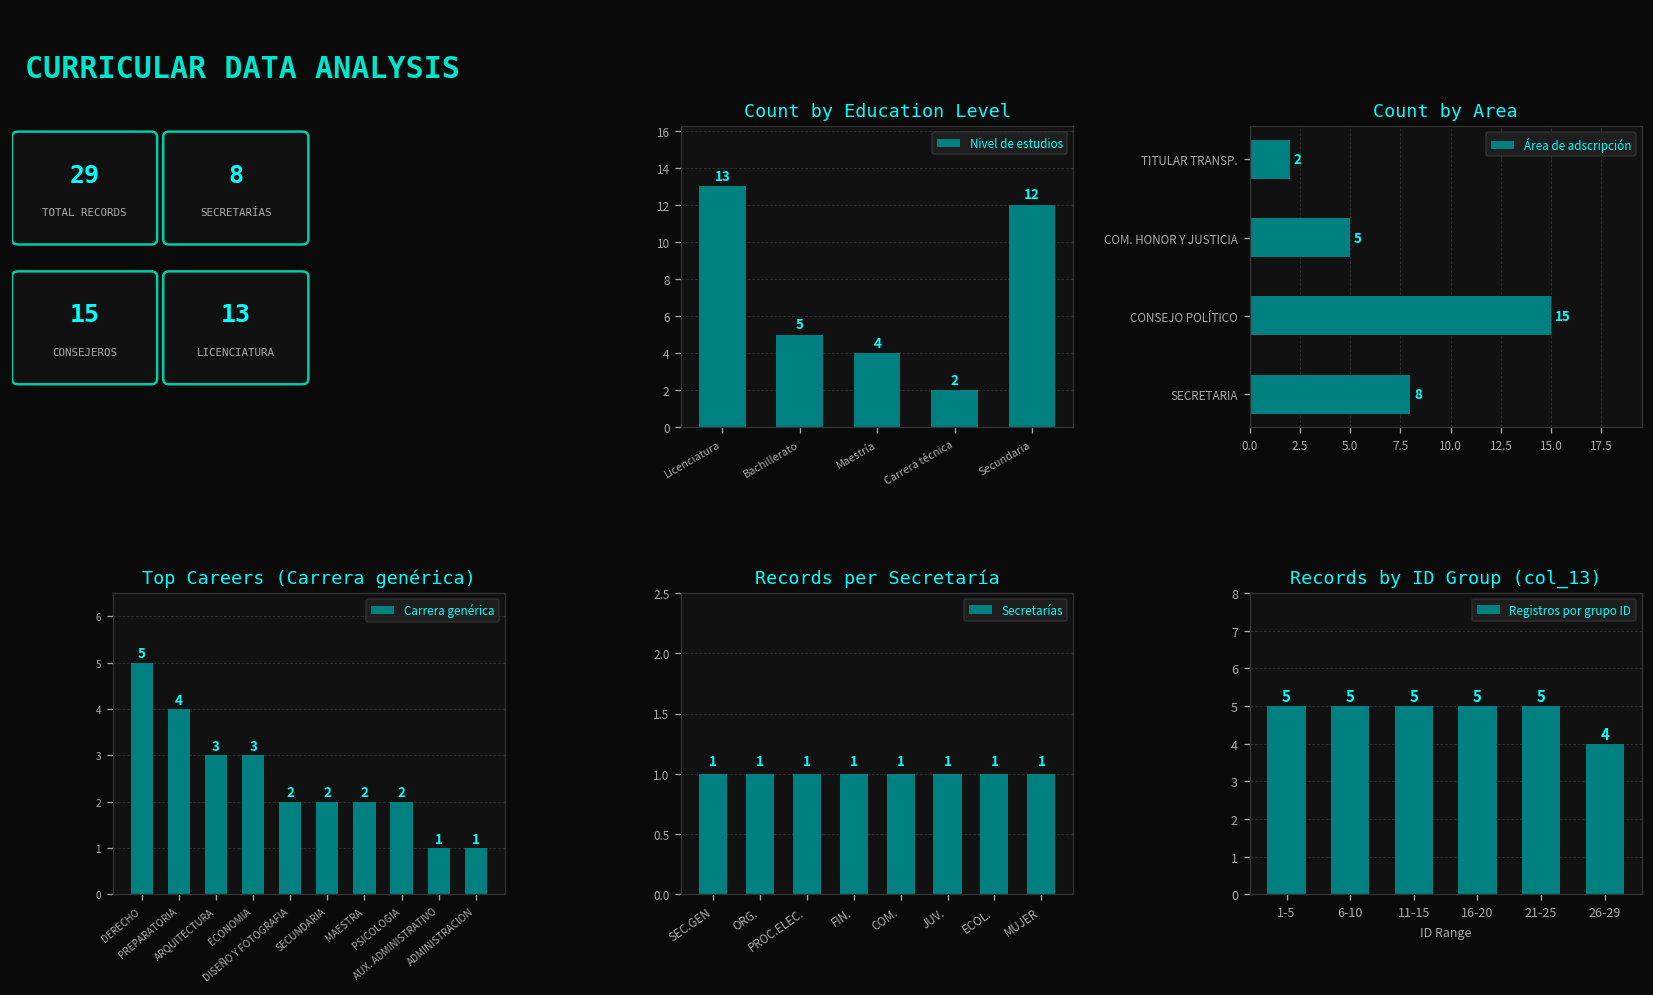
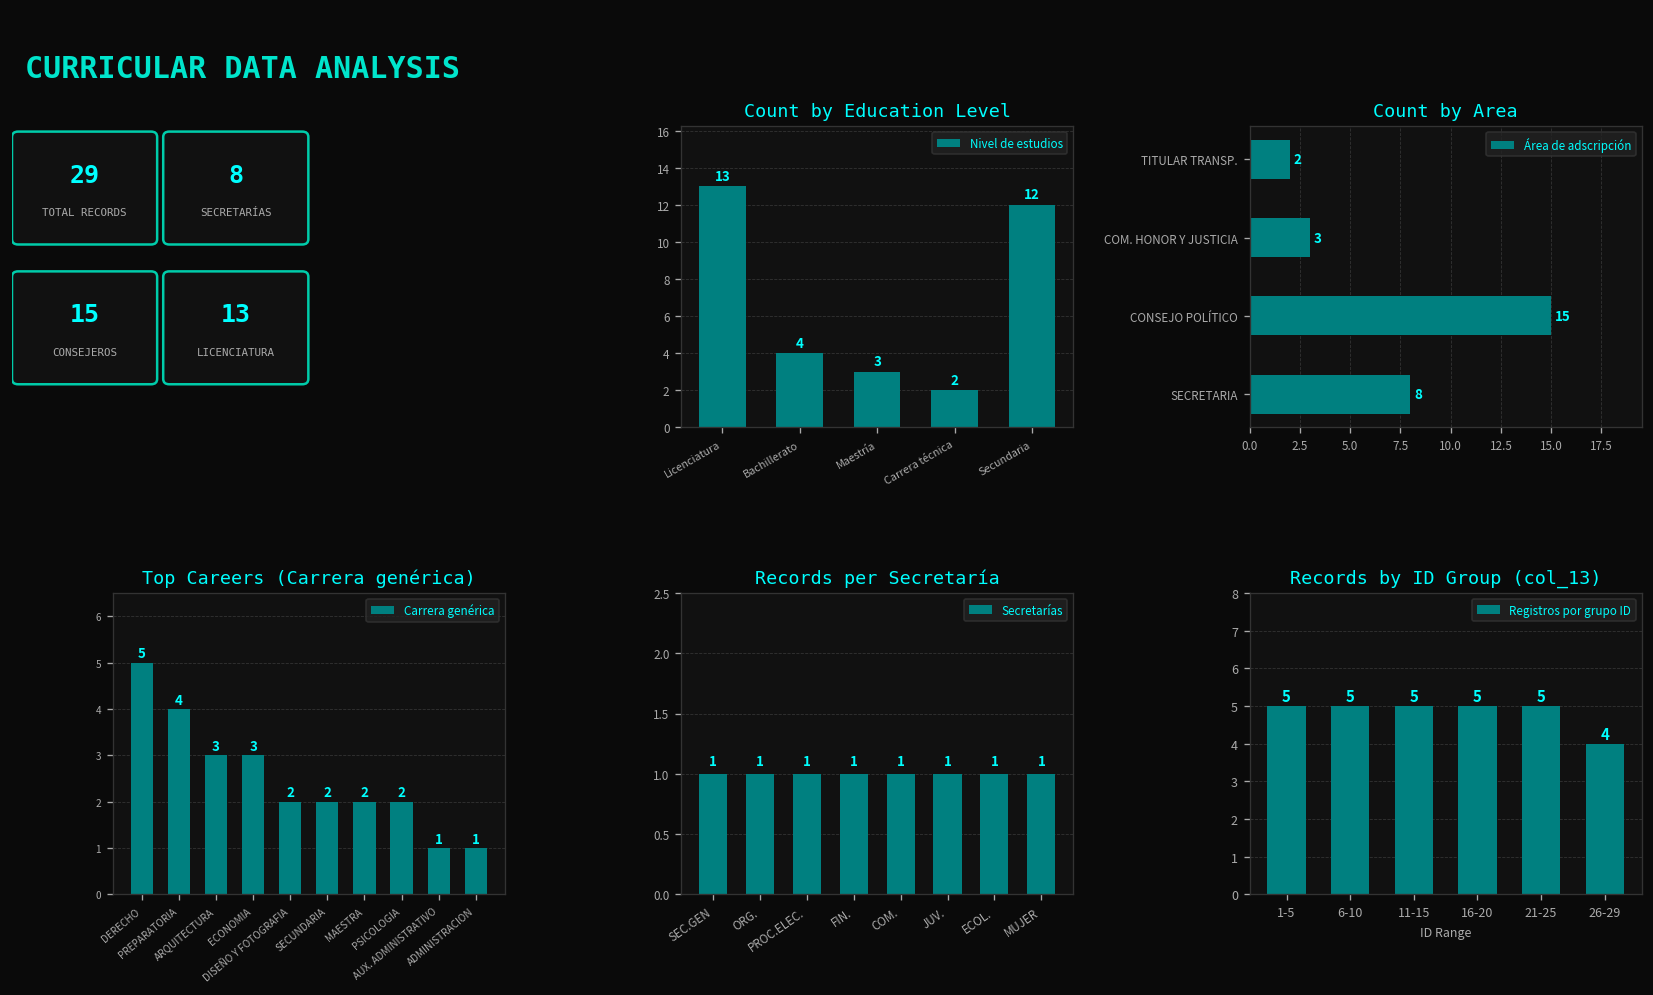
  {
    "Count by Education Level": {
      "Licenciatura": 13,
-     "Bachillerato": 5,
-     "Maestría": 4,
+     "Bachillerato": 4,
+     "Maestría": 3,
      "Carrera técnica": 2,
      "Secundaria": 12
    },
    "Count by Area": {
      "TITULAR TRANSP.": 2,
-     "COM. HONOR Y JUSTICIA": 5,
+     "COM. HONOR Y JUSTICIA": 3,
      "CONSEJO POLÍTICO": 15,
      "SECRETARIA": 8
    },
    "Top Careers (Carrera genérica)": {
      "DERECHO": 5,
      "PREPARATORIA": 4,
      "ARQUITECTURA": 3,
      "ECONOMIA": 3,
      "DISEÑO Y FOTOGRAFIA": 2,
      "SECUNDARIA": 2,
      "MAESTRA": 2,
      "PSICOLOGIA": 2,
      "AUX. ADMINISTRATIVO": 1,
      "ADMINISTRACION": 1
    },
    "Records per Secretaría": {
      "SEC.GEN": 1,
      "ORG.": 1,
      "PROC.ELEC.": 1,
      "FIN.": 1,
      "COM.": 1,
      "JUV.": 1,
      "ECOL.": 1,
      "MUJER": 1
    },
    "Records by ID Group (col_13)": {
      "1-5": 5,
      "6-10": 5,
      "11-15": 5,
      "16-20": 5,
      "21-25": 5,
      "26-29": 4
    }
  }
